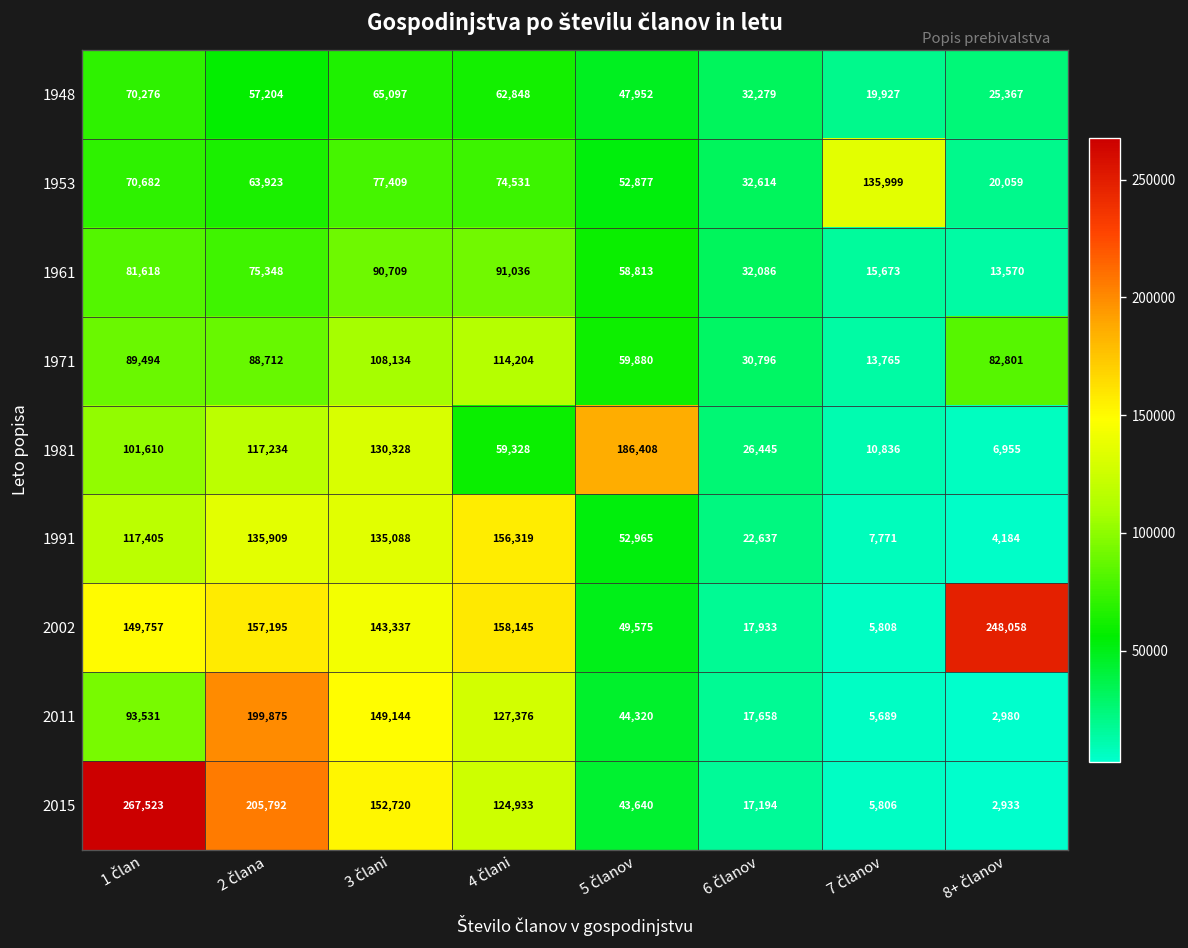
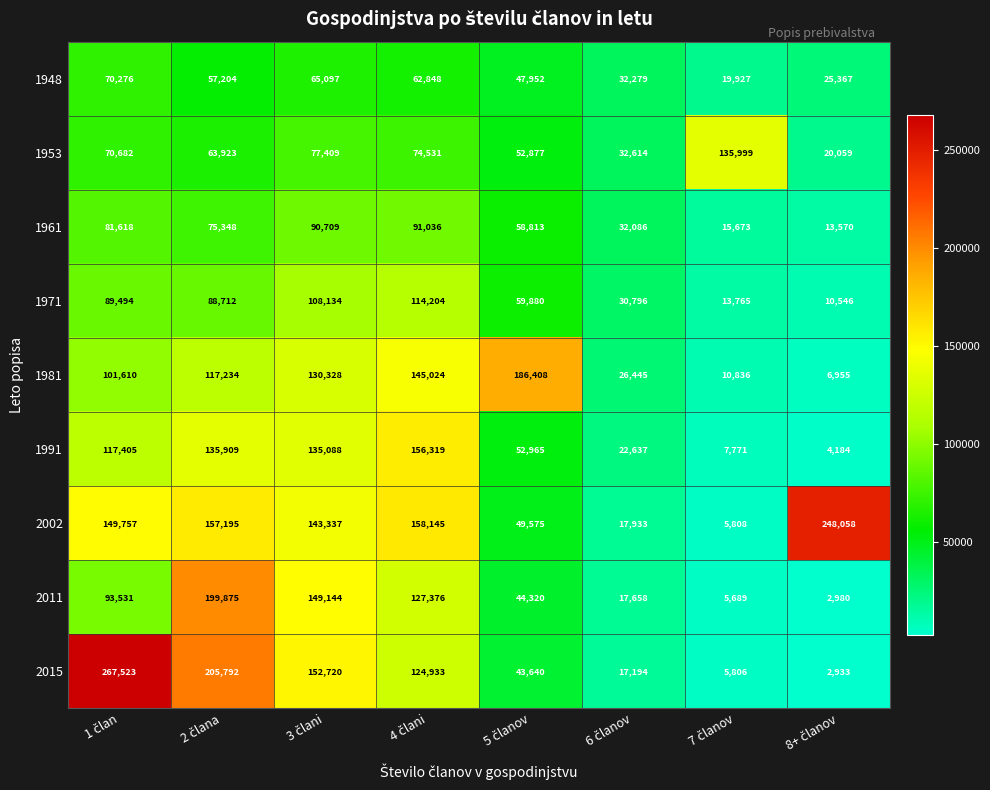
  {
    "1948": {
      "1 član": "70,276",
      "2 člana": "57,204",
      "3 člani": "65,097",
      "4 člani": "62,848",
      "5 članov": "47,952",
      "6 članov": "32,279",
      "7 članov": "19,927",
      "8+ članov": "25,367"
    },
    "1953": {
      "1 član": "70,682",
      "2 člana": "63,923",
      "3 člani": "77,409",
      "4 člani": "74,531",
      "5 članov": "52,877",
      "6 članov": "32,614",
      "7 članov": "135,999",
      "8+ članov": "20,059"
    },
    "1961": {
      "1 član": "81,618",
      "2 člana": "75,348",
      "3 člani": "90,709",
      "4 člani": "91,036",
      "5 članov": "58,813",
      "6 članov": "32,086",
      "7 članov": "15,673",
      "8+ članov": "13,570"
    },
    "1971": {
      "1 član": "89,494",
      "2 člana": "88,712",
      "3 člani": "108,134",
      "4 člani": "114,204",
      "5 članov": "59,880",
      "6 članov": "30,796",
      "7 članov": "13,765",
-     "8+ članov": "82,801"
+     "8+ članov": "10,546"
    },
    "1981": {
      "1 član": "101,610",
      "2 člana": "117,234",
      "3 člani": "130,328",
-     "4 člani": "59,328",
+     "4 člani": "145,024",
      "5 članov": "186,408",
      "6 članov": "26,445",
      "7 članov": "10,836",
      "8+ članov": "6,955"
    },
    "1991": {
      "1 član": "117,405",
      "2 člana": "135,909",
      "3 člani": "135,088",
      "4 člani": "156,319",
      "5 članov": "52,965",
      "6 članov": "22,637",
      "7 članov": "7,771",
      "8+ članov": "4,184"
    },
    "2002": {
      "1 član": "149,757",
      "2 člana": "157,195",
      "3 člani": "143,337",
      "4 člani": "158,145",
      "5 članov": "49,575",
      "6 članov": "17,933",
      "7 članov": "5,808",
      "8+ članov": "248,058"
    },
    "2011": {
      "1 član": "93,531",
      "2 člana": "199,875",
      "3 člani": "149,144",
      "4 člani": "127,376",
      "5 članov": "44,320",
      "6 članov": "17,658",
      "7 članov": "5,689",
      "8+ članov": "2,980"
    },
    "2015": {
      "1 član": "267,523",
      "2 člana": "205,792",
      "3 člani": "152,720",
      "4 člani": "124,933",
      "5 članov": "43,640",
      "6 članov": "17,194",
      "7 članov": "5,806",
      "8+ članov": "2,933"
    }
  }
